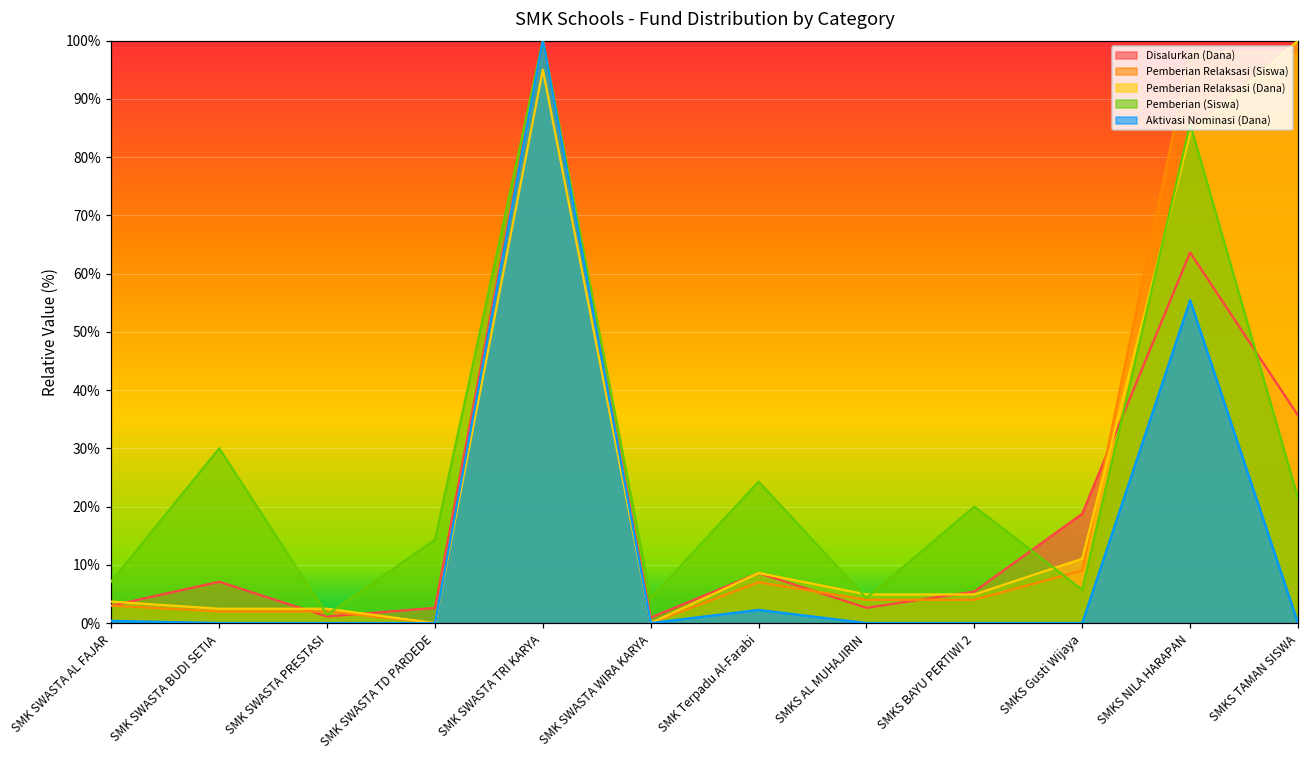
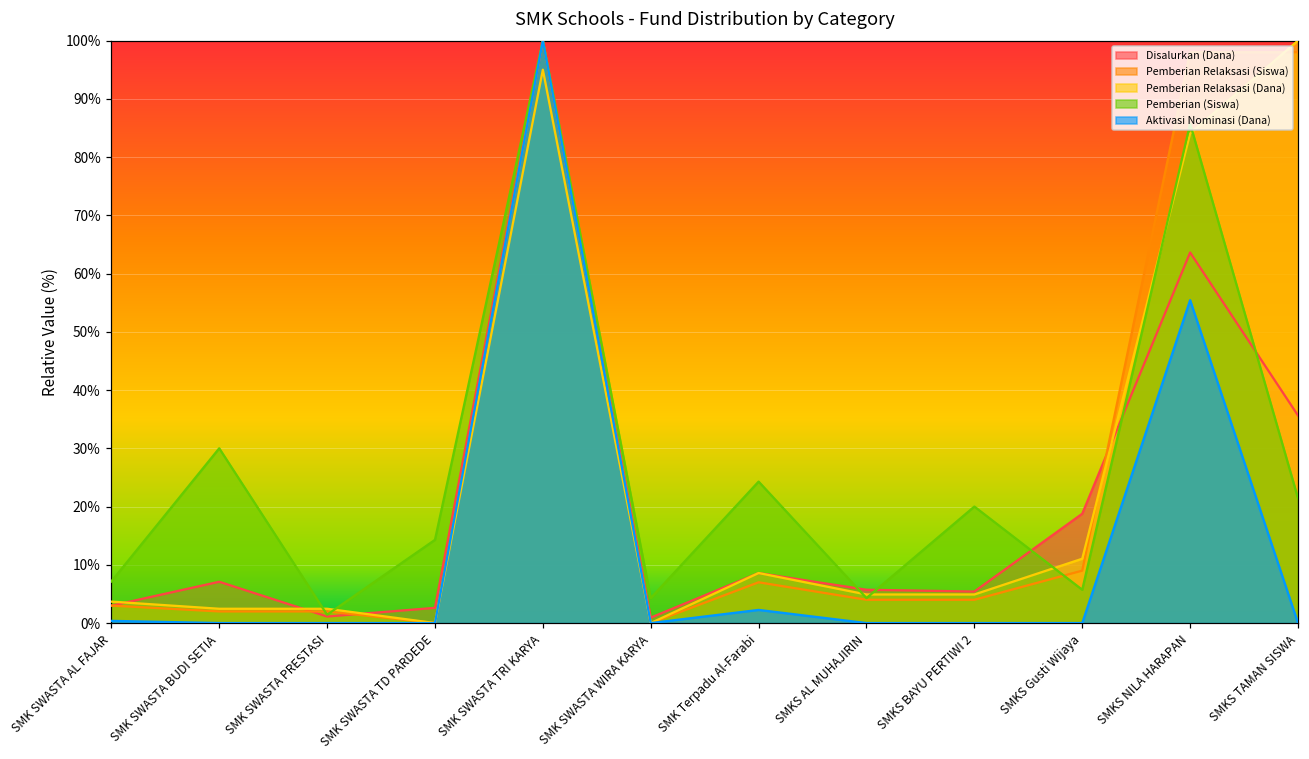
  {
    "Disalurkan (Dana)": {
      "SMK SWASTA BUDI SETIA": "7%",
      "SMK SWASTA TD PARDEDE": "3%",
      "SMK SWASTA WIRA KARYA": "1%",
-     "SMKS AL MUHAJIRIN": "3%",
+     "SMKS AL MUHAJIRIN": "6%",
      "SMKS BAYU PERTIWI 2": "5%",
      "SMKS Gusti Wijaya": "19%",
      "SMKS NILA HARAPAN": "64%",
      "SMKS TAMAN SISWA": "36%"
    },
    "Pemberian Relaksasi (Siswa)": {
      "SMK Terpadu Al-Farabi": "7%",
      "SMKS BAYU PERTIWI 2": "4%",
      "SMKS Gusti Wijaya": "9%",
      "SMKS TAMAN SISWA": "98%"
    },
    "Pemberian Relaksasi (Dana)": {
      "SMK SWASTA AL FAJAR": "4%",
      "SMK SWASTA TRI KARYA": "95%",
      "SMKS AL MUHAJIRIN": "5%",
      "SMKS BAYU PERTIWI 2": "5%",
      "SMKS Gusti Wijaya": "11%",
      "SMKS TAMAN SISWA": "100%"
    },
    "Pemberian (Siswa)": {
      "SMK SWASTA AL FAJAR": "7%",
      "SMK SWASTA BUDI SETIA": "30%",
      "SMK SWASTA TD PARDEDE": "14%",
      "SMK SWASTA WIRA KARYA": "4%",
      "SMK Terpadu Al-Farabi": "24%",
      "SMKS BAYU PERTIWI 2": "20%",
      "SMKS Gusti Wijaya": "6%",
      "SMKS TAMAN SISWA": "21%"
    },
    "Aktivasi Nominasi (Dana)": {
      "SMK SWASTA AL FAJAR": "0%",
      "SMK SWASTA BUDI SETIA": "0%",
      "SMK SWASTA PRESTASI": "0%",
      "SMK Terpadu Al-Farabi": "2%",
      "SMKS AL MUHAJIRIN": "0%",
      "SMKS BAYU PERTIWI 2": "0%",
      "SMKS Gusti Wijaya": "0%",
      "SMKS NILA HARAPAN": "55%",
      "SMKS TAMAN SISWA": "0%"
    }
  }
